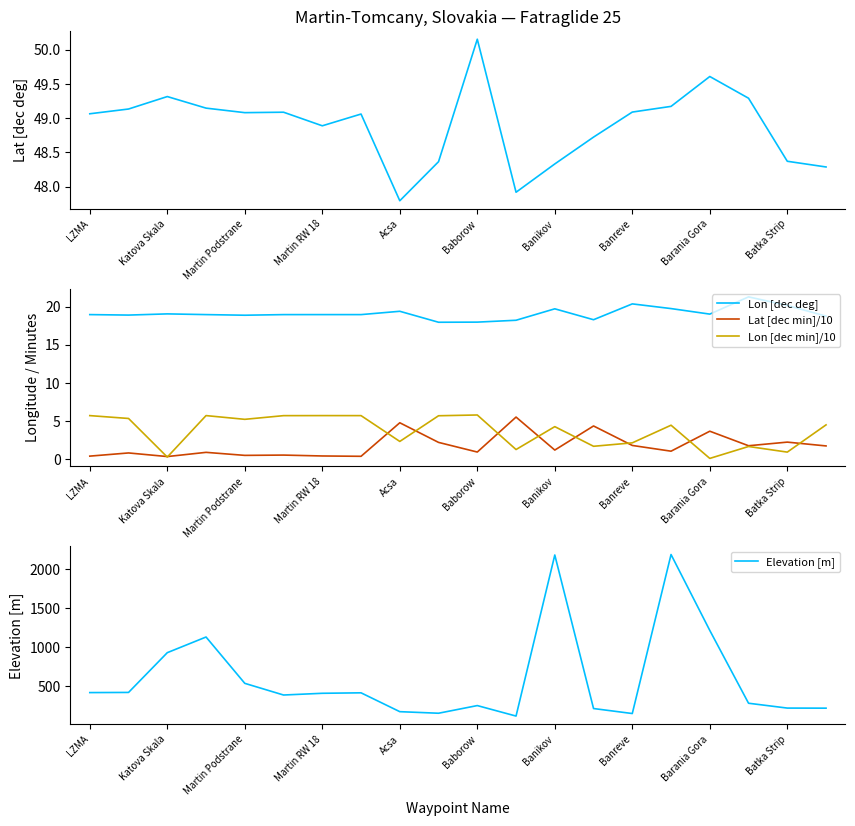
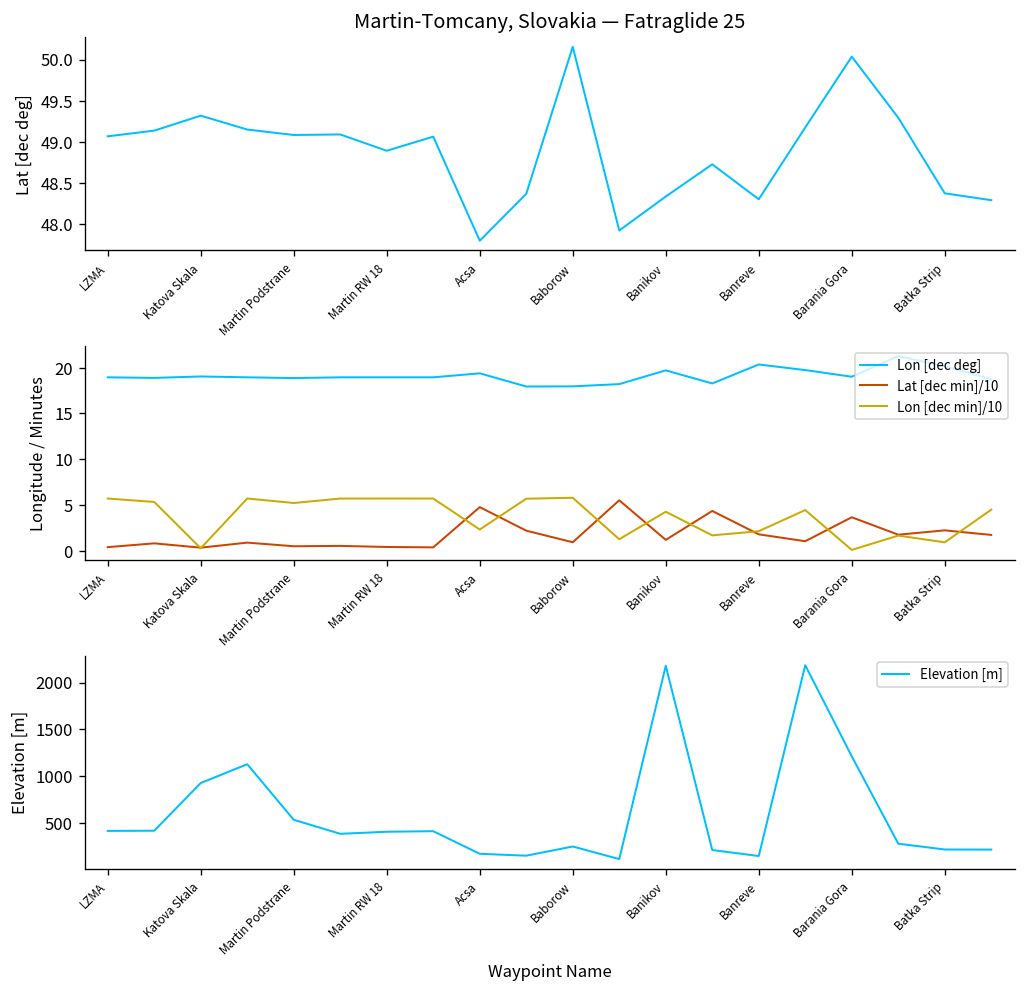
  {
    "Martin-Tomcany, Slovakia — Fatraglide 25": {
      "LZMA": 49.1,
      "Katova Skala": 49.3,
      "Martin Podstrane": 49.1,
      "Martin RW 18": 48.9,
      "Acsa": 47.8,
      "Baborow": 50.2,
      "Banikov": 48.3,
-     "Banreve": 49.1,
-     "Barania Gora": 49.6,
+     "Banreve": 48.3,
+     "Barania Gora": 50.0,
      "Batka Strip": 48.4
    }
  }
